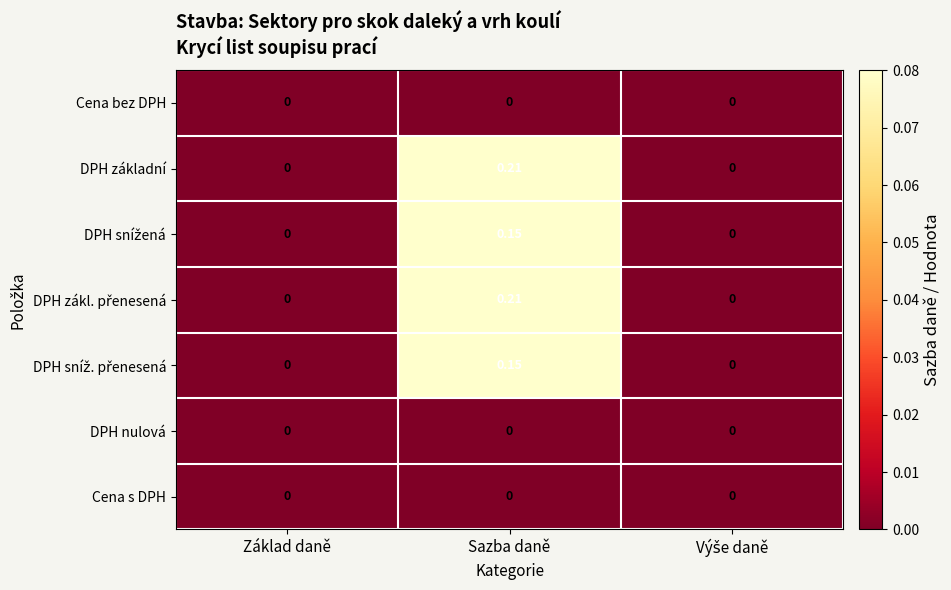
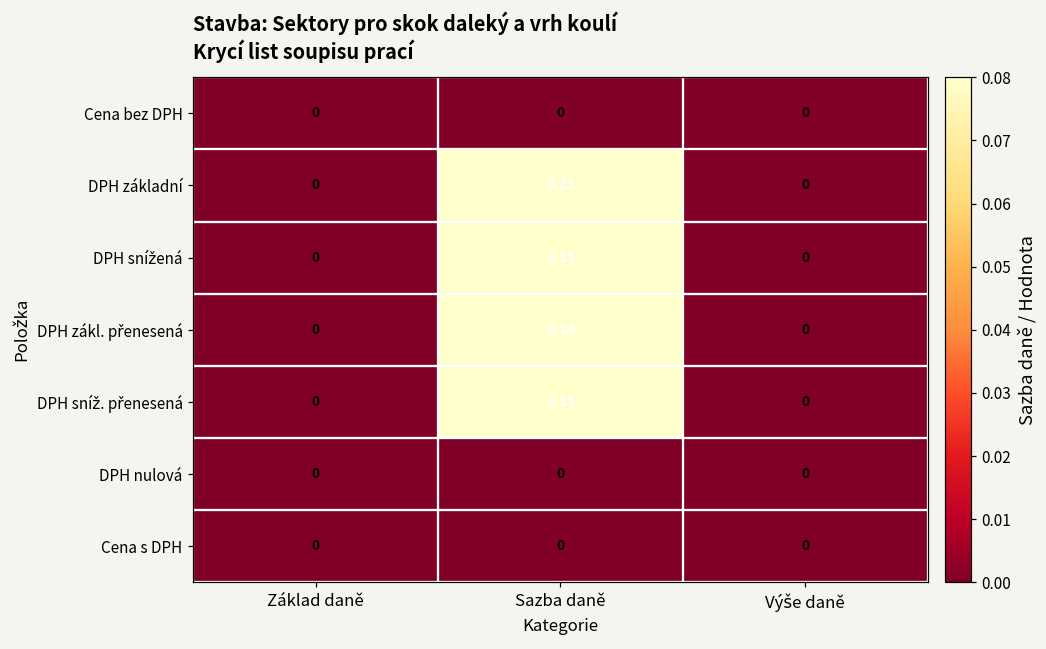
  {
    "Cena bez DPH": {
      "Základ daně": 0,
      "Sazba daně": 0,
      "Výše daně": 0
    },
    "DPH základní": {
      "Základ daně": 0,
      "Sazba daně": 0.21,
      "Výše daně": 0
    },
    "DPH snížená": {
      "Základ daně": 0,
      "Sazba daně": 0.15,
      "Výše daně": 0
    },
    "DPH zákl. přenesená": {
      "Základ daně": 0,
-     "Sazba daně": 0.21,
+     "Sazba daně": 0.14,
      "Výše daně": 0
    },
    "DPH sníž. přenesená": {
      "Základ daně": 0,
      "Sazba daně": 0.15,
      "Výše daně": 0
    },
    "DPH nulová": {
      "Základ daně": 0,
      "Sazba daně": 0,
      "Výše daně": 0
    },
    "Cena s DPH": {
      "Základ daně": 0,
      "Sazba daně": 0,
      "Výše daně": 0
    }
  }
